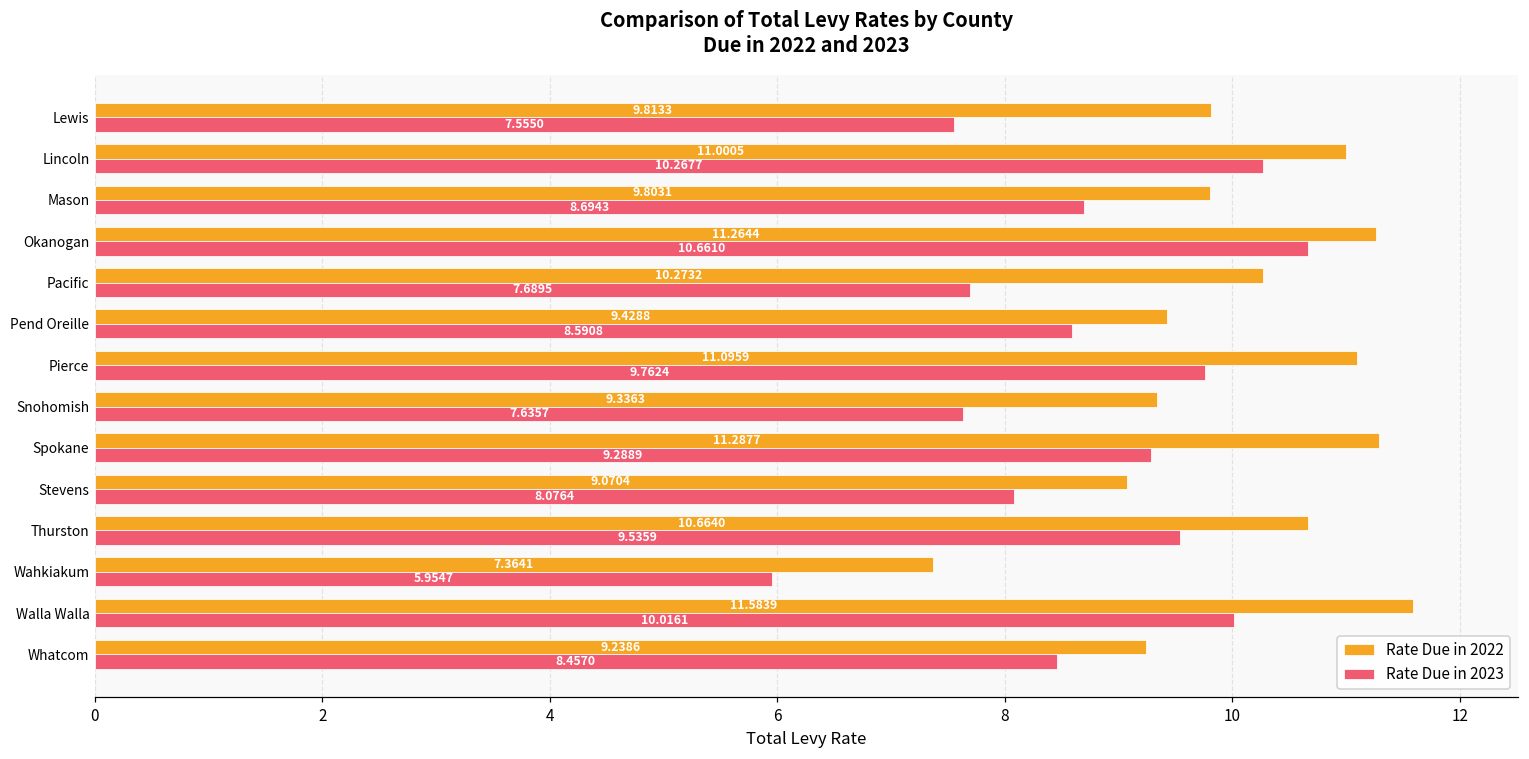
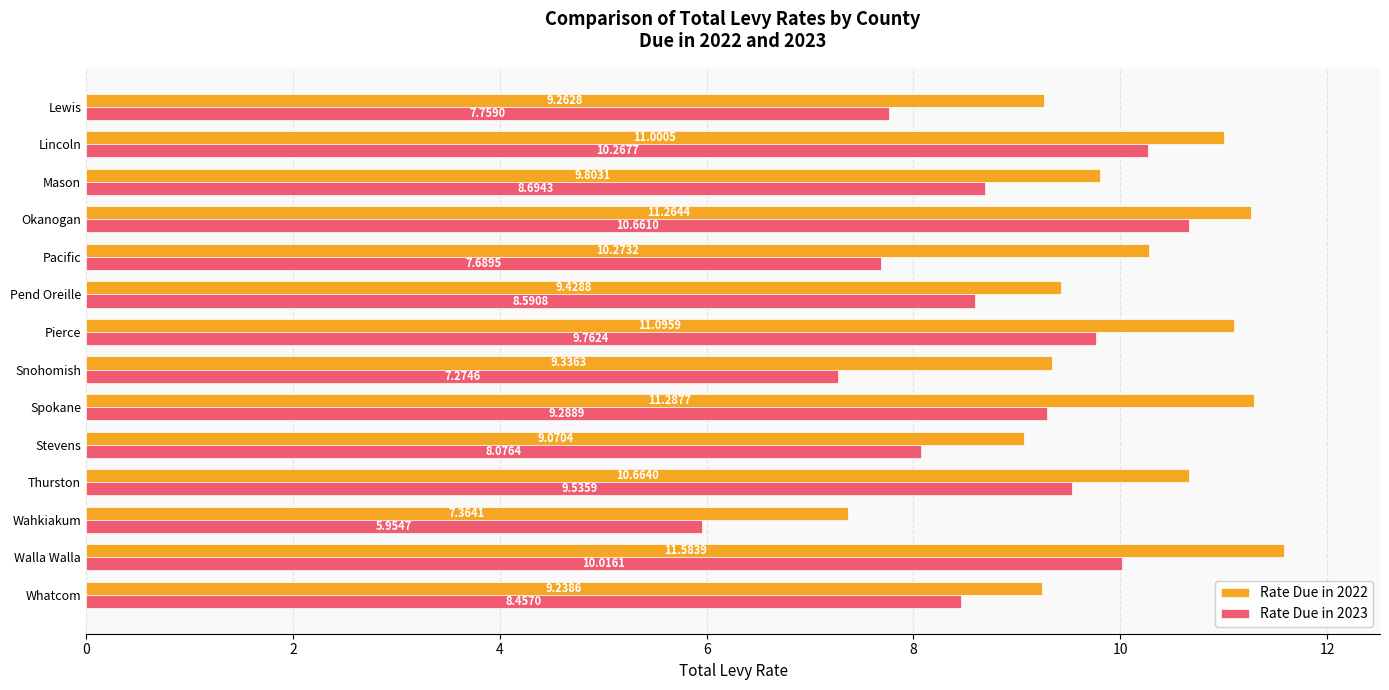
  {
    "Rate Due in 2022": {
-     "Lewis": 9.8133,
+     "Lewis": 9.2628,
      "Lincoln": 11.0005,
      "Mason": 9.8031,
      "Okanogan": 11.2644,
      "Pacific": 10.2732,
      "Pend Oreille": 9.4288,
      "Pierce": 11.0959,
      "Snohomish": 9.3363,
      "Spokane": 11.2877,
      "Stevens": 9.0704,
      "Thurston": 10.6640,
      "Wahkiakum": 7.3641,
      "Walla Walla": 11.5839,
      "Whatcom": 9.2386
    },
    "Rate Due in 2023": {
-     "Lewis": 7.5550,
+     "Lewis": 7.7590,
      "Lincoln": 10.2677,
      "Mason": 8.6943,
      "Okanogan": 10.6610,
      "Pacific": 7.6895,
      "Pend Oreille": 8.5908,
      "Pierce": 9.7624,
-     "Snohomish": 7.6357,
+     "Snohomish": 7.2746,
      "Spokane": 9.2889,
      "Stevens": 8.0764,
      "Thurston": 9.5359,
      "Wahkiakum": 5.9547,
      "Walla Walla": 10.0161,
      "Whatcom": 8.4570
    }
  }
